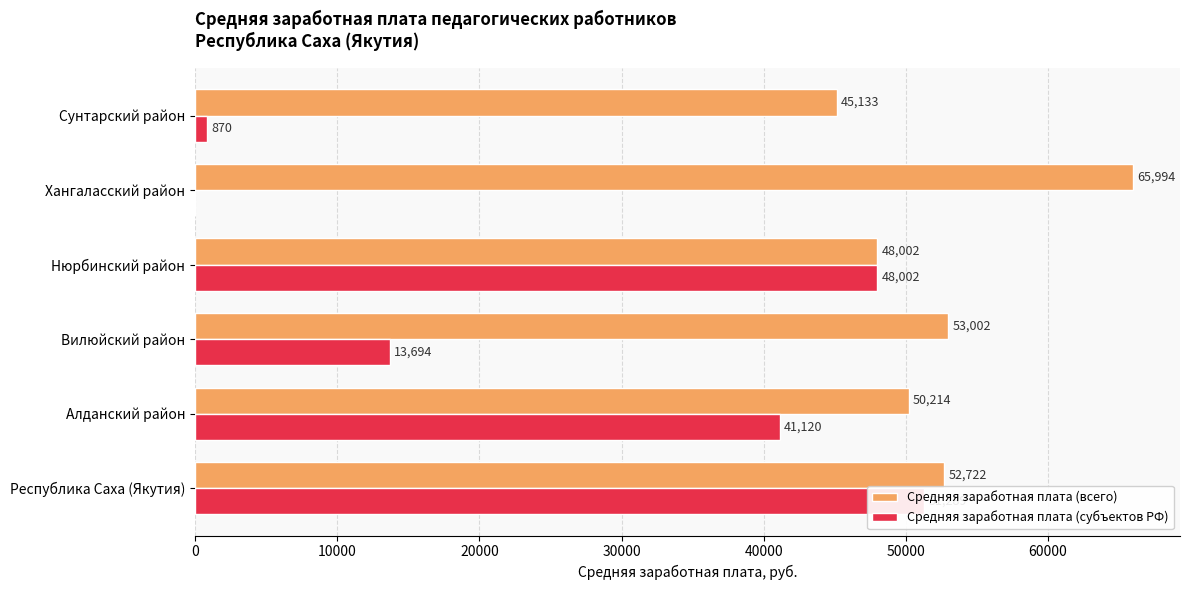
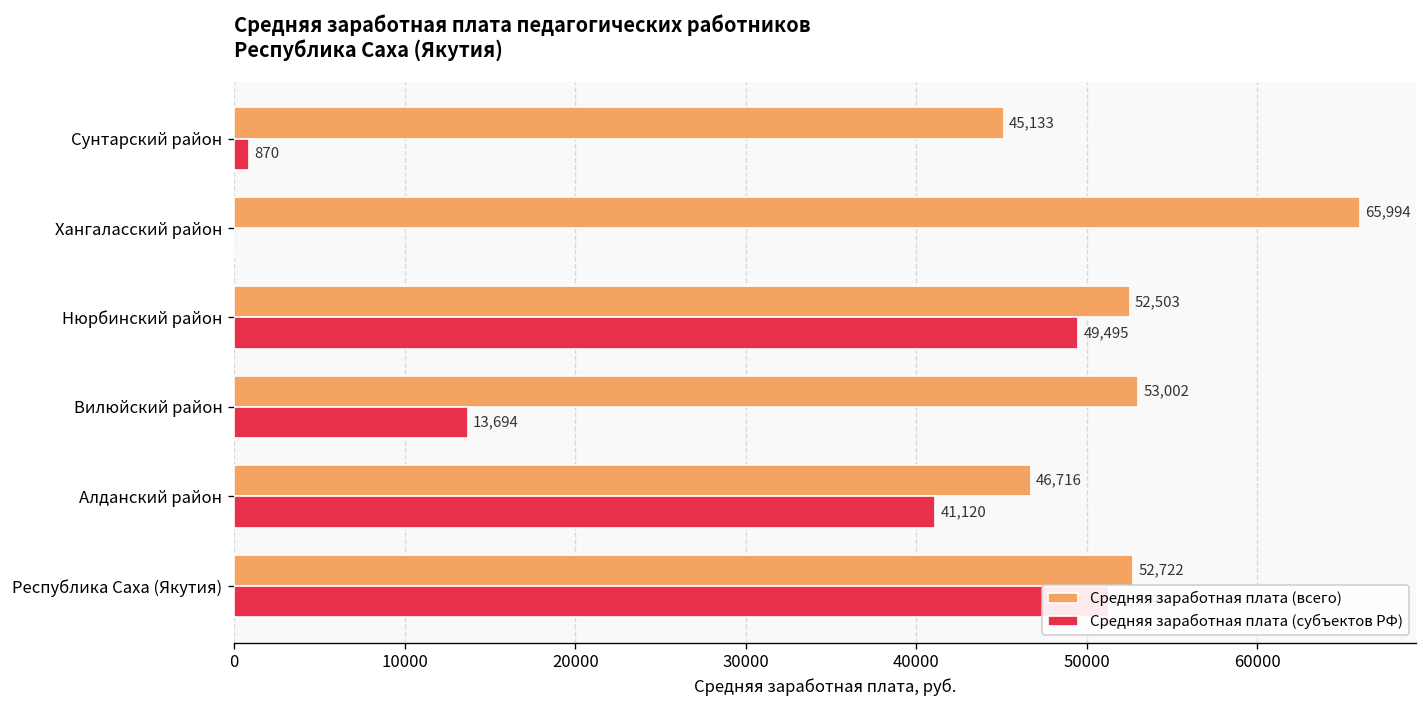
  {
    "Средняя заработная плата (всего)": {
      "Сунтарский район": "45,133",
      "Хангаласский район": "65,994",
-     "Нюрбинский район": "48,002",
+     "Нюрбинский район": "52,503",
      "Вилюйский район": "53,002",
-     "Алданский район": "50,214",
+     "Алданский район": "46,716",
      "Республика Саха (Якутия)": "52,722"
    },
    "Средняя заработная плата (субъектов РФ)": {
      "Сунтарский район": "870",
-     "Нюрбинский район": "48,002",
+     "Нюрбинский район": "49,495",
      "Вилюйский район": "13,694",
      "Алданский район": "41,120"
    }
  }
